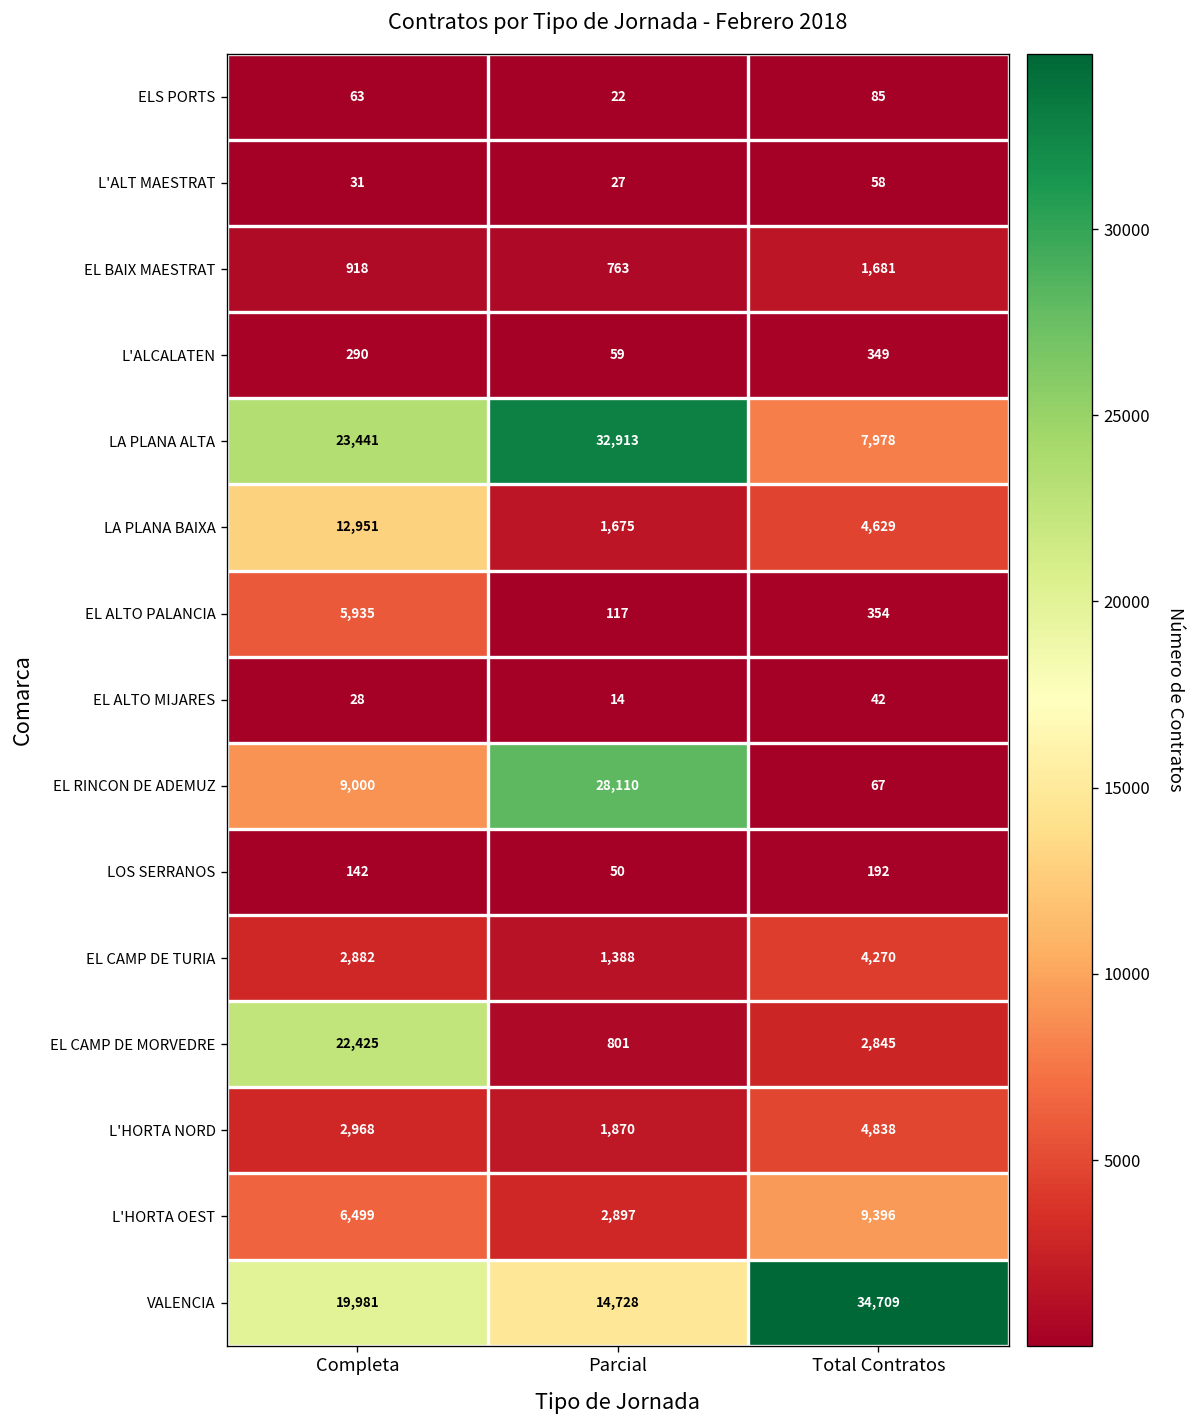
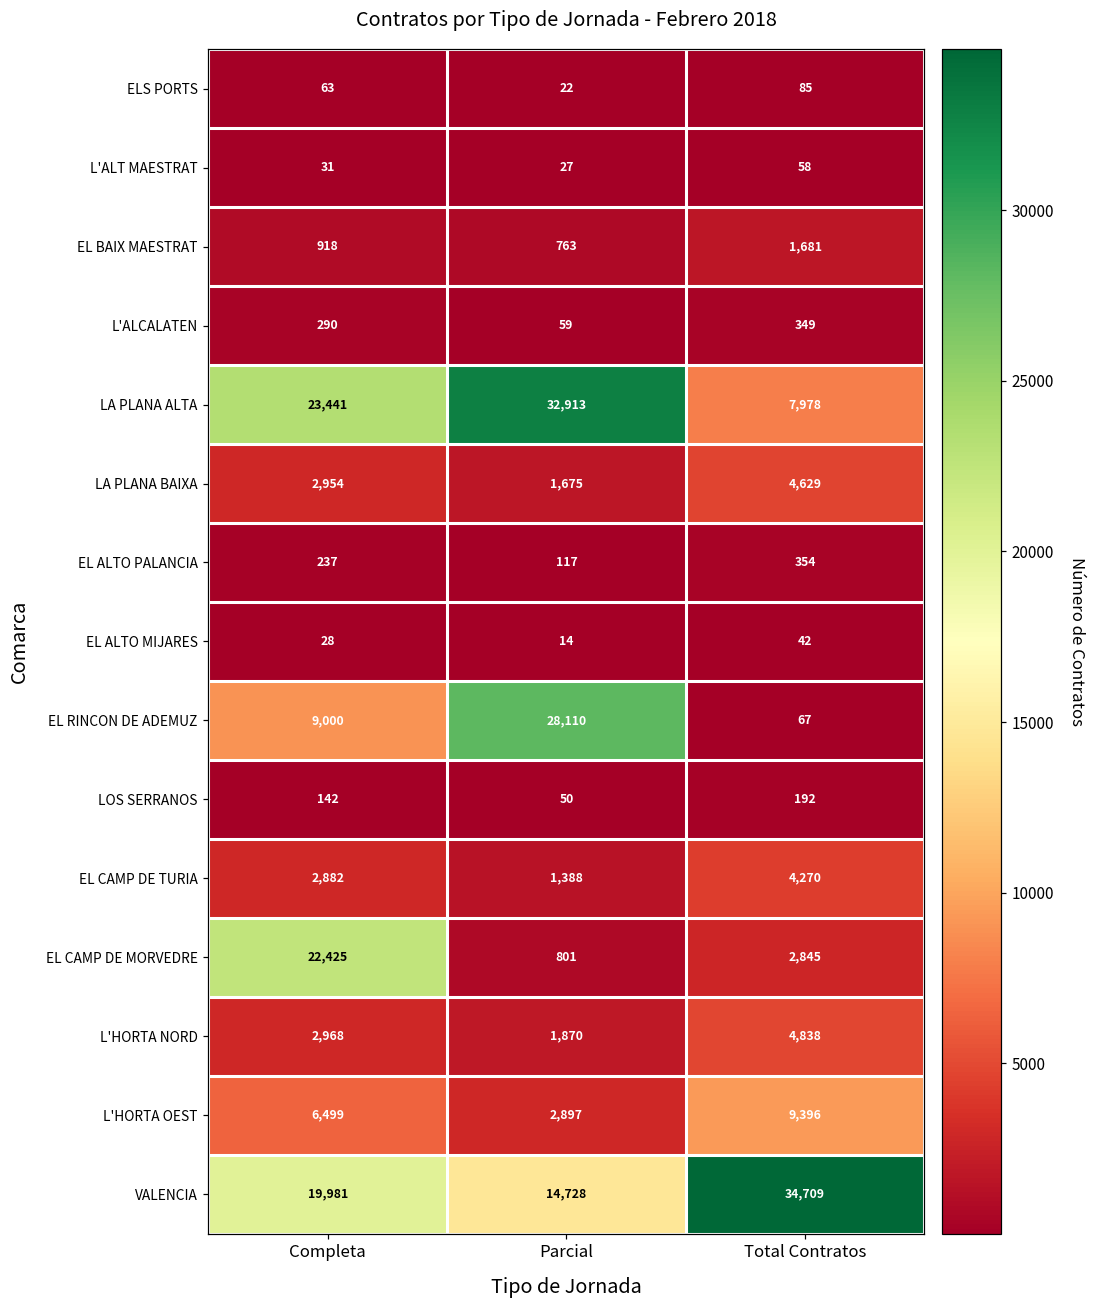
  {
    "ELS PORTS": {
      "Completa": "63",
      "Parcial": "22",
      "Total Contratos": "85"
    },
    "L'ALT MAESTRAT": {
      "Completa": "31",
      "Parcial": "27",
      "Total Contratos": "58"
    },
    "EL BAIX MAESTRAT": {
      "Completa": "918",
      "Parcial": "763",
      "Total Contratos": "1,681"
    },
    "L'ALCALATEN": {
      "Completa": "290",
      "Parcial": "59",
      "Total Contratos": "349"
    },
    "LA PLANA ALTA": {
      "Completa": "23,441",
      "Parcial": "32,913",
      "Total Contratos": "7,978"
    },
    "LA PLANA BAIXA": {
-     "Completa": "12,951",
+     "Completa": "2,954",
      "Parcial": "1,675",
      "Total Contratos": "4,629"
    },
    "EL ALTO PALANCIA": {
-     "Completa": "5,935",
+     "Completa": "237",
      "Parcial": "117",
      "Total Contratos": "354"
    },
    "EL ALTO MIJARES": {
      "Completa": "28",
      "Parcial": "14",
      "Total Contratos": "42"
    },
    "EL RINCON DE ADEMUZ": {
      "Completa": "9,000",
      "Parcial": "28,110",
      "Total Contratos": "67"
    },
    "LOS SERRANOS": {
      "Completa": "142",
      "Parcial": "50",
      "Total Contratos": "192"
    },
    "EL CAMP DE TURIA": {
      "Completa": "2,882",
      "Parcial": "1,388",
      "Total Contratos": "4,270"
    },
    "EL CAMP DE MORVEDRE": {
      "Completa": "22,425",
      "Parcial": "801",
      "Total Contratos": "2,845"
    },
    "L'HORTA NORD": {
      "Completa": "2,968",
      "Parcial": "1,870",
      "Total Contratos": "4,838"
    },
    "L'HORTA OEST": {
      "Completa": "6,499",
      "Parcial": "2,897",
      "Total Contratos": "9,396"
    },
    "VALENCIA": {
      "Completa": "19,981",
      "Parcial": "14,728",
      "Total Contratos": "34,709"
    }
  }
